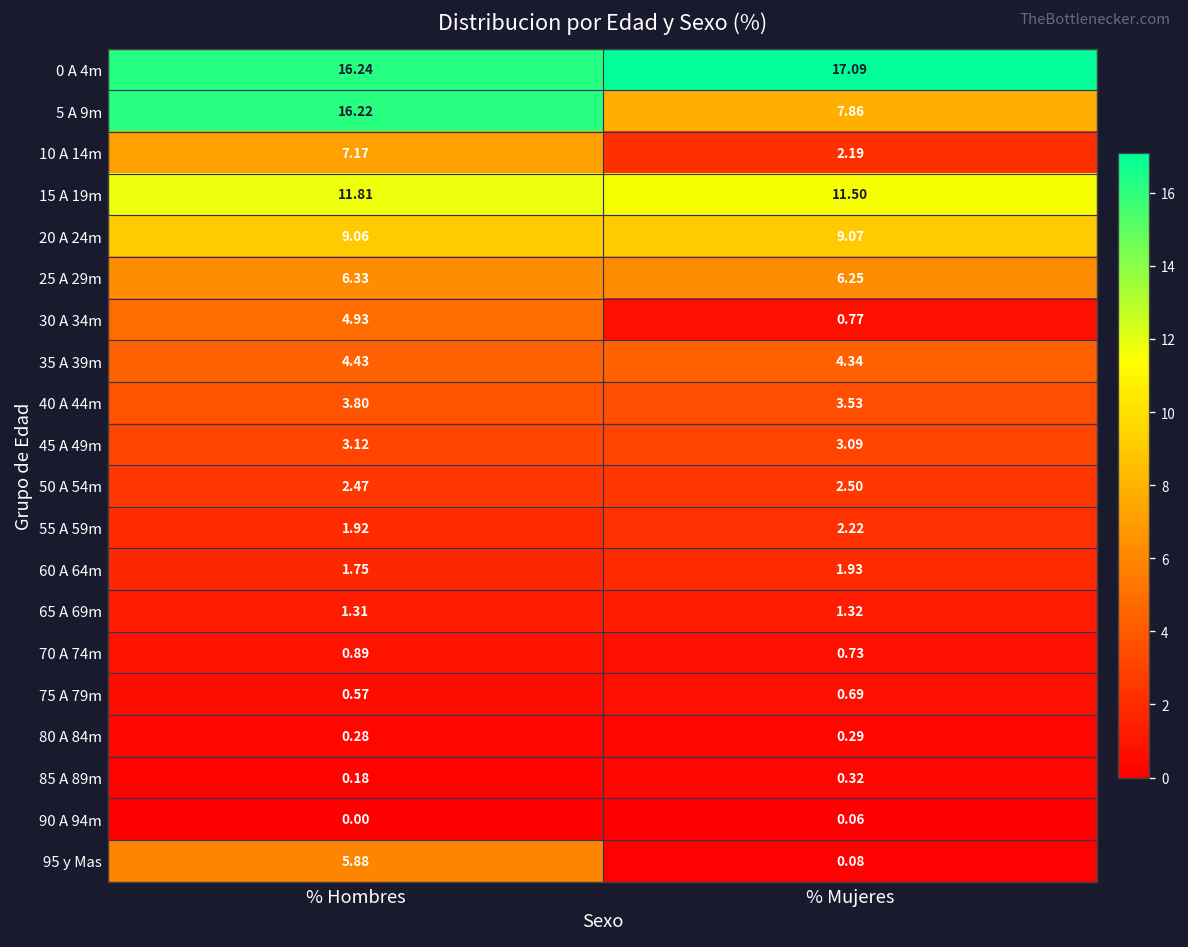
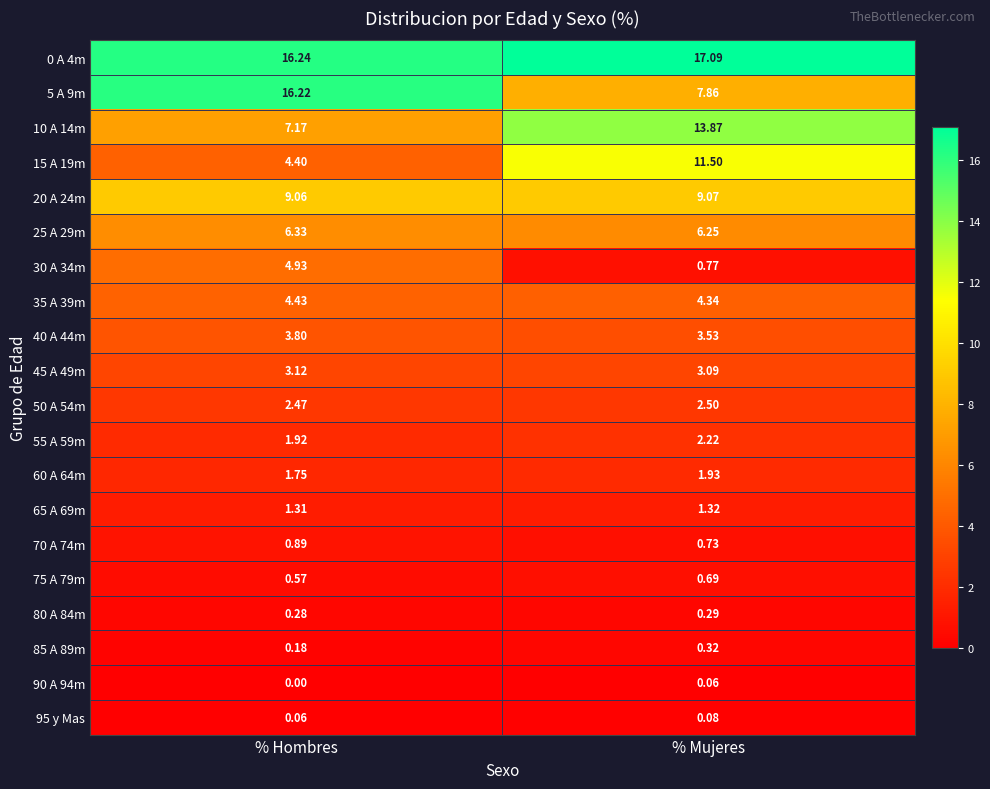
  {
    "0 A 4m": {
      "% Hombres": 16.24,
      "% Mujeres": 17.09
    },
    "5 A 9m": {
      "% Hombres": 16.22,
      "% Mujeres": 7.86
    },
    "10 A 14m": {
      "% Hombres": 7.17,
-     "% Mujeres": 2.19
+     "% Mujeres": 13.87
    },
    "15 A 19m": {
-     "% Hombres": 11.81,
+     "% Hombres": 4.40,
      "% Mujeres": 11.50
    },
    "20 A 24m": {
      "% Hombres": 9.06,
      "% Mujeres": 9.07
    },
    "25 A 29m": {
      "% Hombres": 6.33,
      "% Mujeres": 6.25
    },
    "30 A 34m": {
      "% Hombres": 4.93,
      "% Mujeres": 0.77
    },
    "35 A 39m": {
      "% Hombres": 4.43,
      "% Mujeres": 4.34
    },
    "40 A 44m": {
      "% Hombres": 3.80,
      "% Mujeres": 3.53
    },
    "45 A 49m": {
      "% Hombres": 3.12,
      "% Mujeres": 3.09
    },
    "50 A 54m": {
      "% Hombres": 2.47,
      "% Mujeres": 2.50
    },
    "55 A 59m": {
      "% Hombres": 1.92,
      "% Mujeres": 2.22
    },
    "60 A 64m": {
      "% Hombres": 1.75,
      "% Mujeres": 1.93
    },
    "65 A 69m": {
      "% Hombres": 1.31,
      "% Mujeres": 1.32
    },
    "70 A 74m": {
      "% Hombres": 0.89,
      "% Mujeres": 0.73
    },
    "75 A 79m": {
      "% Hombres": 0.57,
      "% Mujeres": 0.69
    },
    "80 A 84m": {
      "% Hombres": 0.28,
      "% Mujeres": 0.29
    },
    "85 A 89m": {
      "% Hombres": 0.18,
      "% Mujeres": 0.32
    },
    "90 A 94m": {
      "% Hombres": 0.00,
      "% Mujeres": 0.06
    },
    "95 y Mas": {
-     "% Hombres": 5.88,
+     "% Hombres": 0.06,
      "% Mujeres": 0.08
    }
  }
